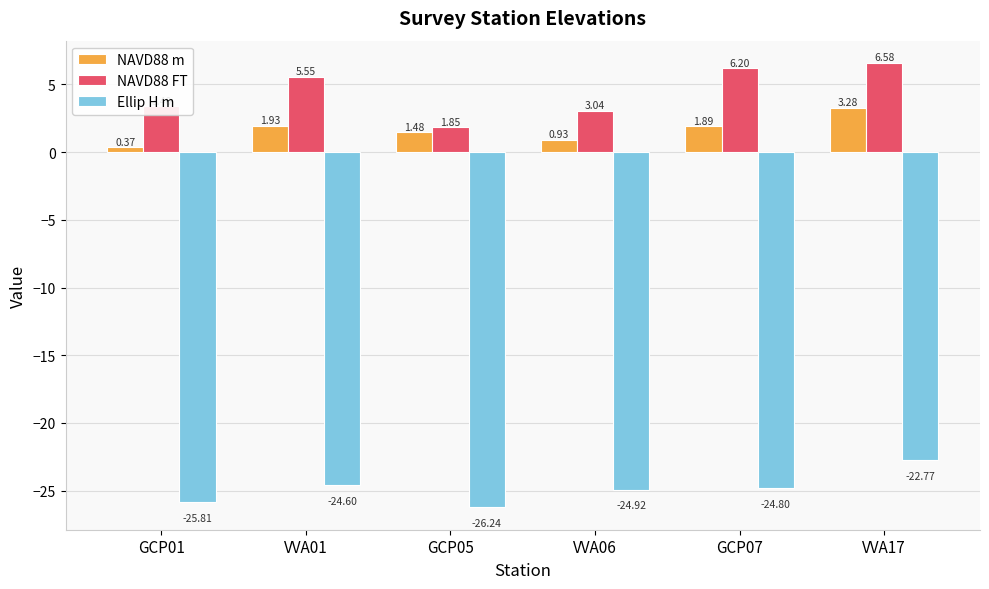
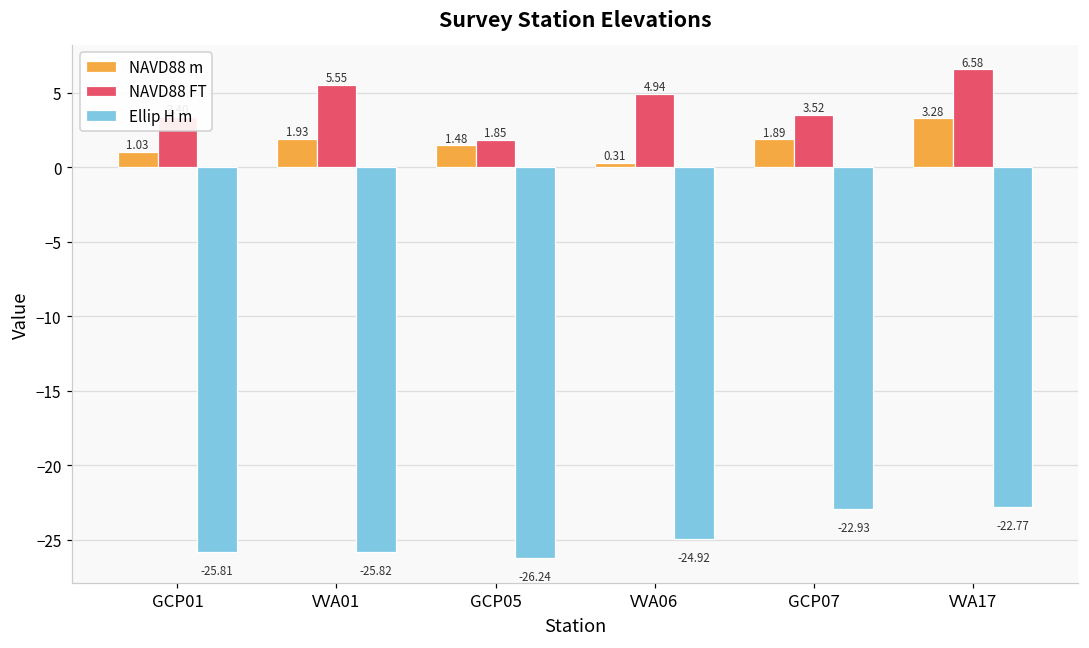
  {
    "NAVD88 m": {
-     "GCP01": 0.37,
+     "GCP01": 1.03,
      "VVA01": 1.93,
      "GCP05": 1.48,
-     "VVA06": 0.93,
+     "VVA06": 0.31,
      "GCP07": 1.89,
      "VVA17": 3.28
    },
    "NAVD88 FT": {
      "VVA01": 5.55,
      "GCP05": 1.85,
-     "VVA06": 3.04,
-     "GCP07": 6.20,
+     "VVA06": 4.94,
+     "GCP07": 3.52,
      "VVA17": 6.58
    },
    "Ellip H m": {
      "GCP01": -25.81,
-     "VVA01": -24.60,
+     "VVA01": -25.82,
      "GCP05": -26.24,
      "VVA06": -24.92,
-     "GCP07": -24.80,
+     "GCP07": -22.93,
      "VVA17": -22.77
    }
  }
